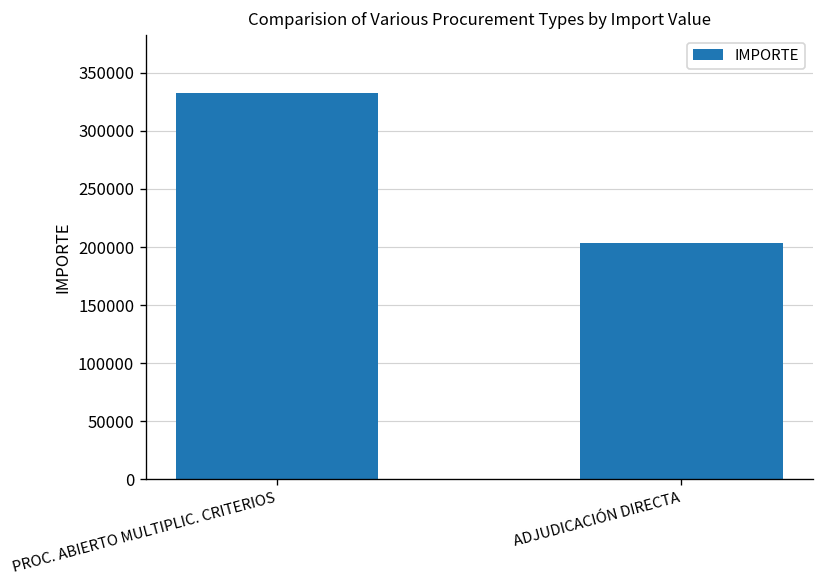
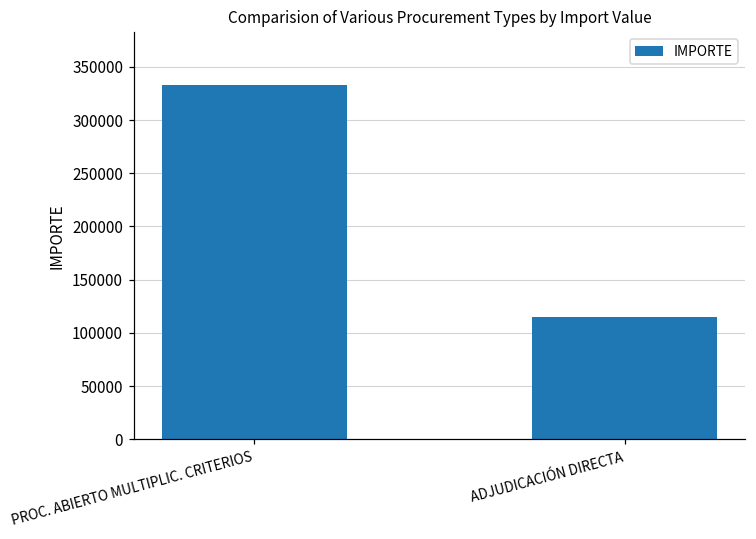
  {
    "PROC. ABIERTO MULTIPLIC. CRITERIOS": 330000,
-   "ADJUDICACIÓN DIRECTA": 200000
+   "ADJUDICACIÓN DIRECTA": 110000
  }
